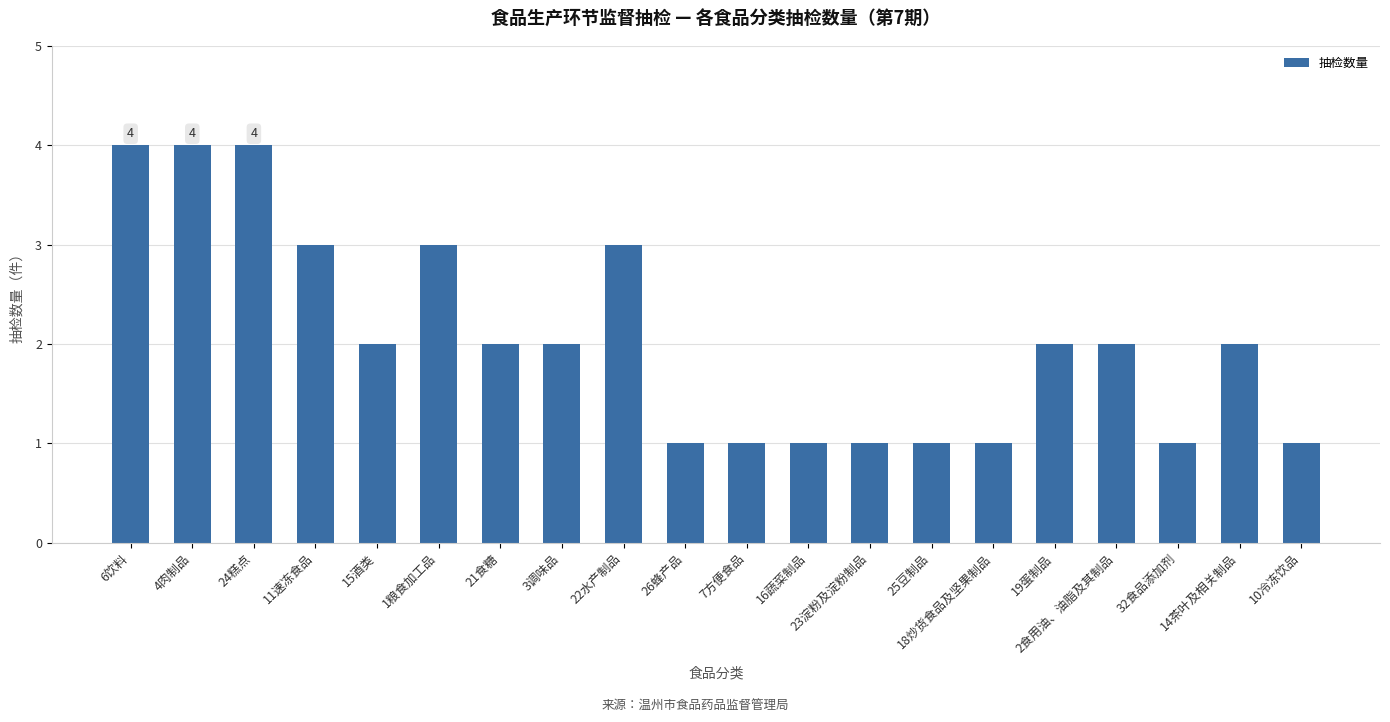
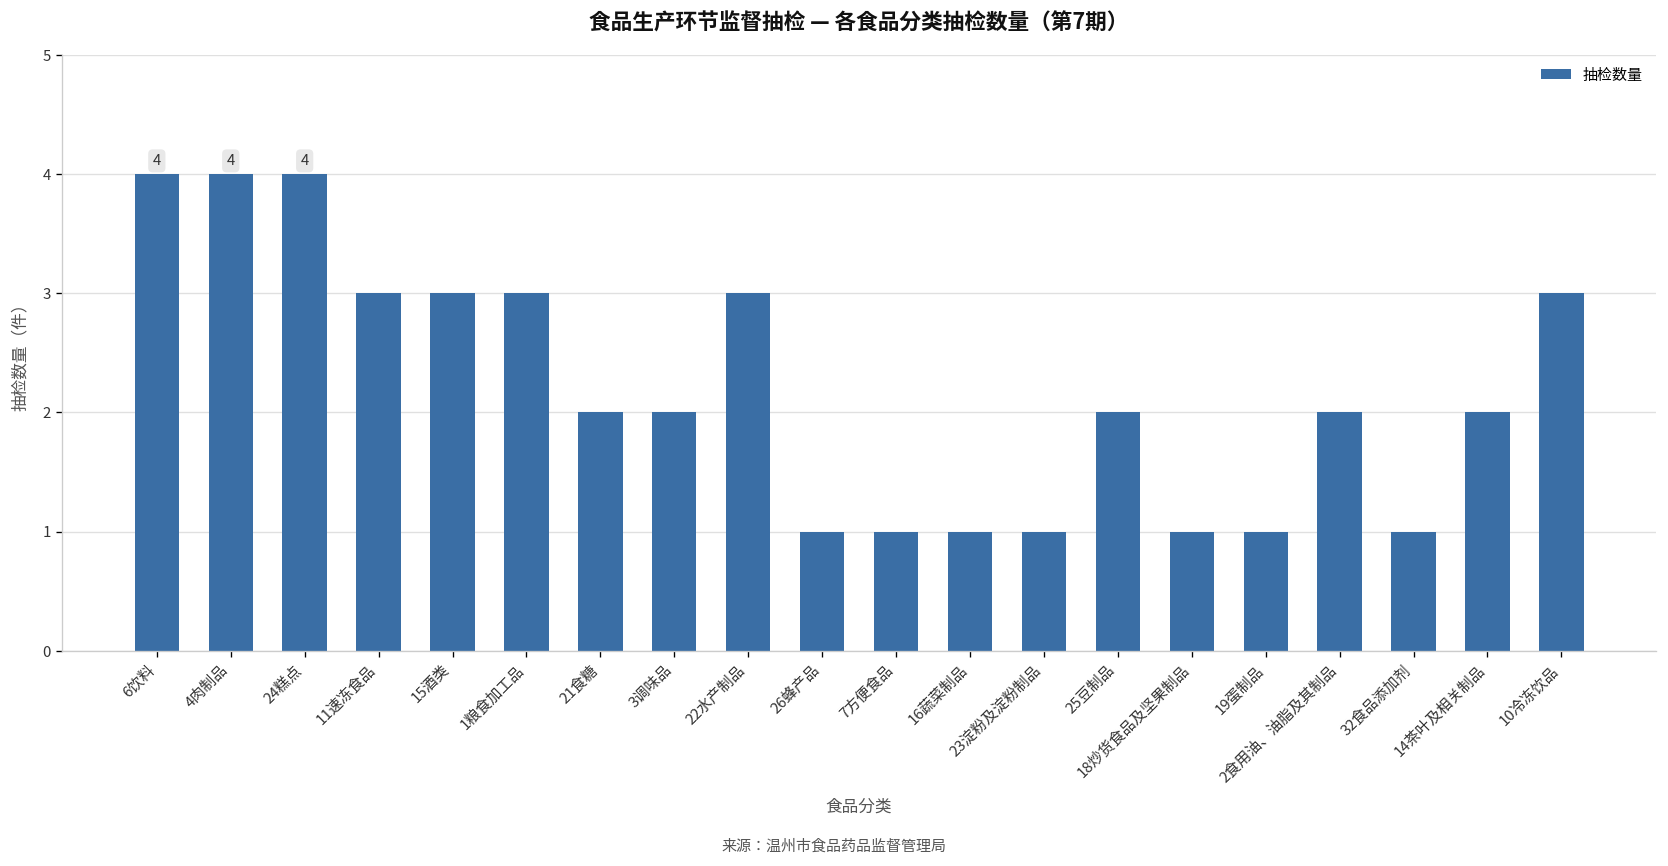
  {
    "11速冻食品": 3,
-   "15酒类": 2,
+   "15酒类": 3,
    "1粮食加工品": 3,
    "21食糖": 2,
    "3调味品": 2,
    "22水产制品": 3,
    "26蜂产品": 1,
    "7方便食品": 1,
    "16蔬菜制品": 1,
    "23淀粉及淀粉制品": 1,
-   "25豆制品": 1,
+   "25豆制品": 2,
    "18炒货食品及坚果制品": 1,
-   "19蛋制品": 2,
+   "19蛋制品": 1,
    "2食用油、油脂及其制品": 2,
    "32食品添加剂": 1,
    "14茶叶及相关制品": 2,
-   "10冷冻饮品": 1
+   "10冷冻饮品": 3
  }
